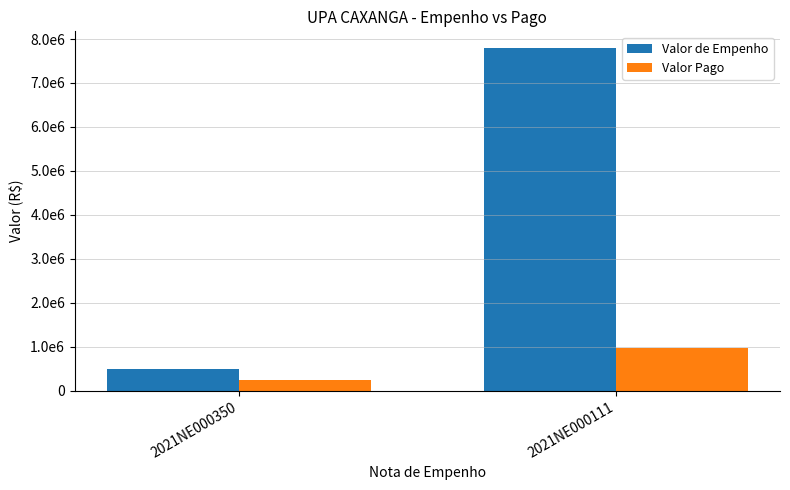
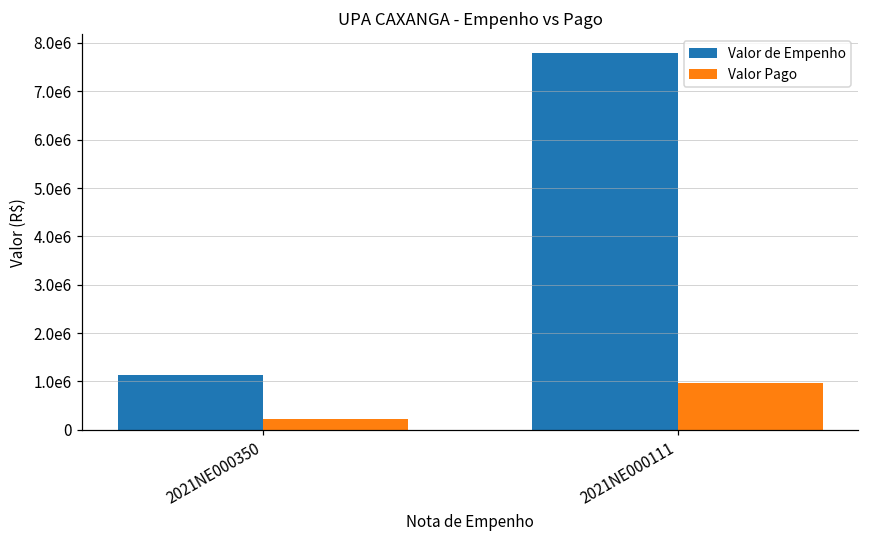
  {
    "Valor de Empenho": {
-     "2021NE000350": 500000,
+     "2021NE000350": 1100000,
      "2021NE000111": 7800000
    },
    "Valor Pago": {
      "2021NE000350": 200000,
      "2021NE000111": 1000000
    }
  }
